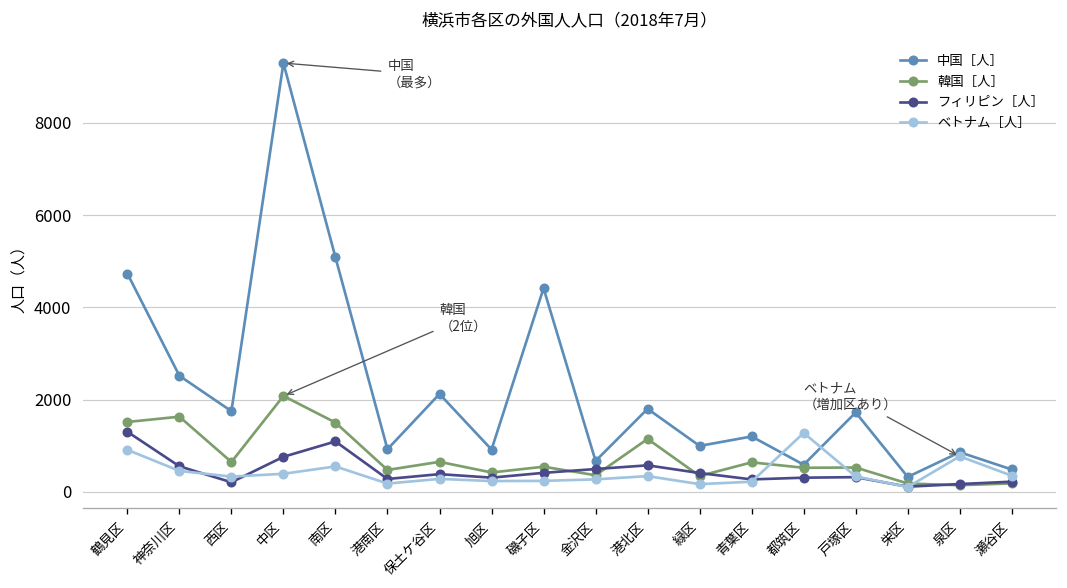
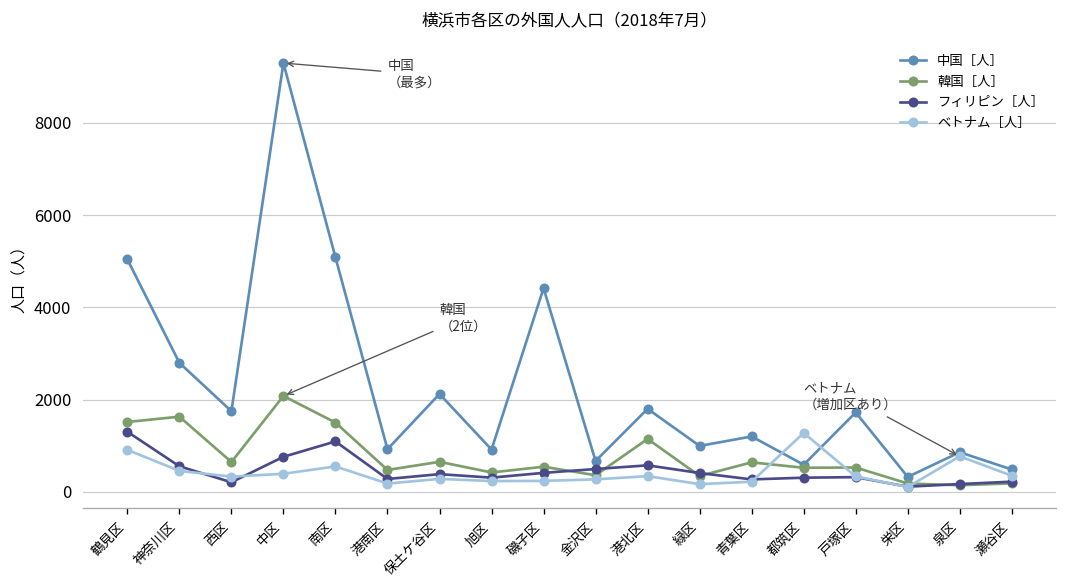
  {
    "中国［人］": {
-     "鶴見区": 4700,
-     "神奈川区": 2500,
+     "鶴見区": 5000,
+     "神奈川区": 2800,
      "西区": 1800,
      "中区": 9300,
      "南区": 5100,
      "港南区": 900,
      "旭区": 900,
      "磯子区": 4400,
      "金沢区": 700,
      "港北区": 1800,
      "緑区": 1000,
      "青葉区": 1200,
      "戸塚区": 1700,
      "栄区": 300,
      "泉区": 900,
      "瀬谷区": 500
    },
    "韓国［人］": {
      "鶴見区": 1500,
      "神奈川区": 1600,
      "西区": 600,
      "中区": 2100,
      "南区": 1500,
      "港南区": 500,
      "保土ケ谷区": 700,
      "旭区": 400,
      "磯子区": 500,
      "金沢区": 400,
      "港北区": 1100,
      "青葉区": 600,
      "戸塚区": 500,
      "栄区": 200
    },
    "フィリピン［人］": {
      "鶴見区": 1300,
      "神奈川区": 600,
      "西区": 200,
      "中区": 800,
      "南区": 1100,
      "港南区": 300,
      "保土ケ谷区": 400,
      "旭区": 300,
      "磯子区": 400,
      "金沢区": 500,
      "港北区": 600,
      "都筑区": 300
    },
    "ベトナム［人］": {
      "鶴見区": 900,
      "神奈川区": 500,
      "西区": 300,
      "中区": 400,
      "南区": 600,
      "港南区": 200,
      "保土ケ谷区": 300,
      "旭区": 200,
      "磯子区": 200,
      "金沢区": 300,
      "港北区": 300,
      "緑区": 200,
      "都筑区": 1300,
      "泉区": 800,
      "瀬谷区": 400
    }
  }
